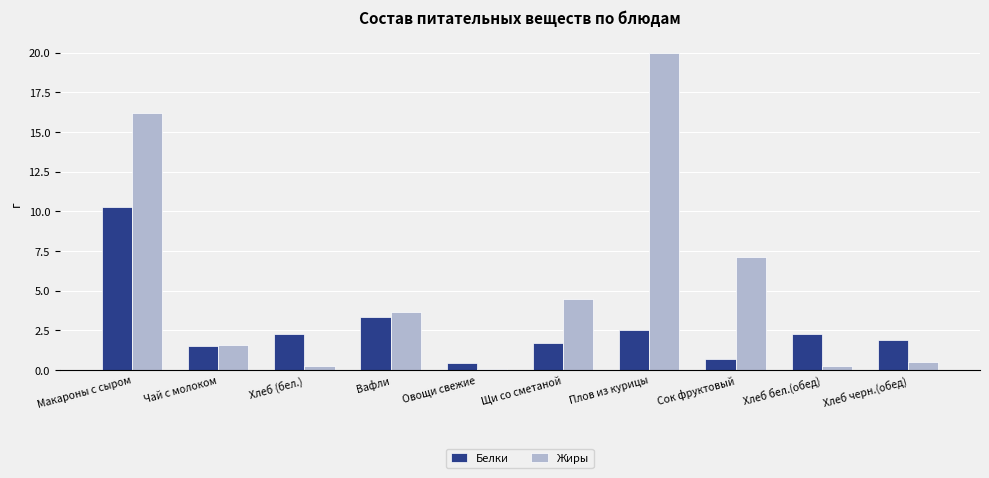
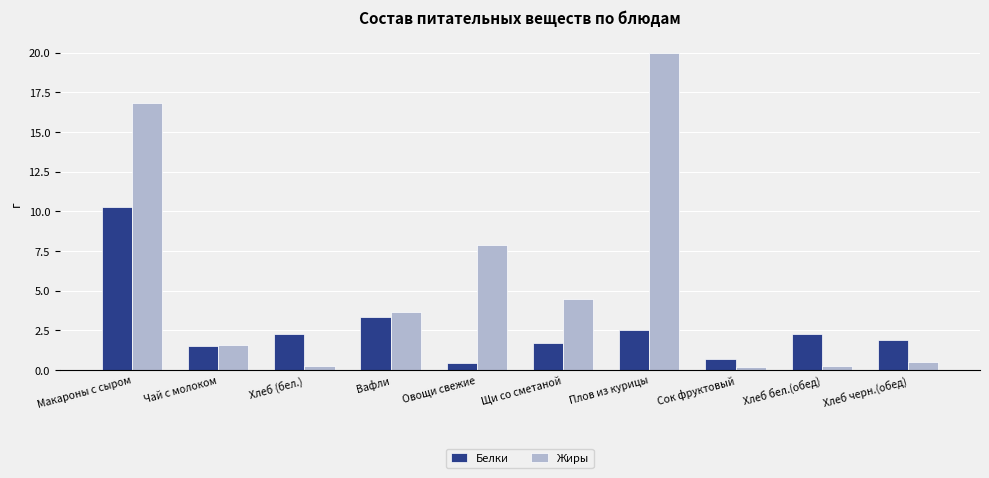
  {
    "Белки": {
      "Макароны с сыром": 10.3,
      "Чай с молоком": 1.5,
      "Хлеб (бел.)": 2.3,
      "Вафли": 3.3,
      "Овощи свежие": 0.4,
      "Щи со сметаной": 1.7,
      "Плов из курицы": 2.5,
      "Сок фруктовый": 0.7,
      "Хлеб бел.(обед)": 2.3,
      "Хлеб черн.(обед)": 1.9
    },
    "Жиры": {
-     "Макароны с сыром": 16.2,
+     "Макароны с сыром": 16.8,
      "Чай с молоком": 1.6,
      "Хлеб (бел.)": 0.3,
      "Вафли": 3.7,
-     "Овощи свежие": 0.1,
+     "Овощи свежие": 7.9,
      "Щи со сметаной": 4.5,
      "Плов из курицы": 20.0,
-     "Сок фруктовый": 7.1,
+     "Сок фруктовый": 0.2,
      "Хлеб бел.(обед)": 0.3,
      "Хлеб черн.(обед)": 0.5
    }
  }
